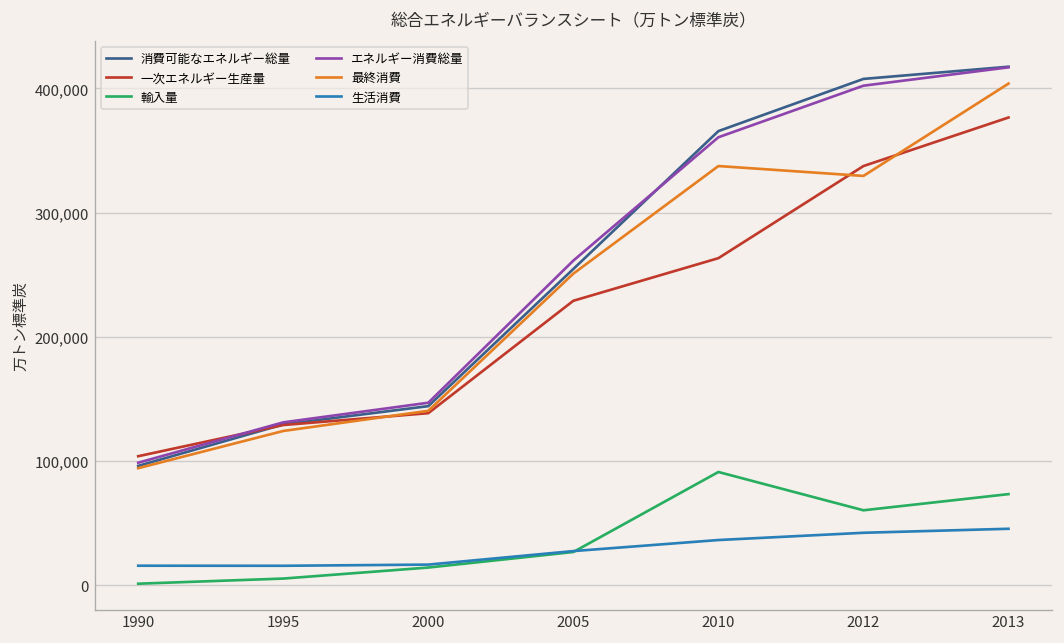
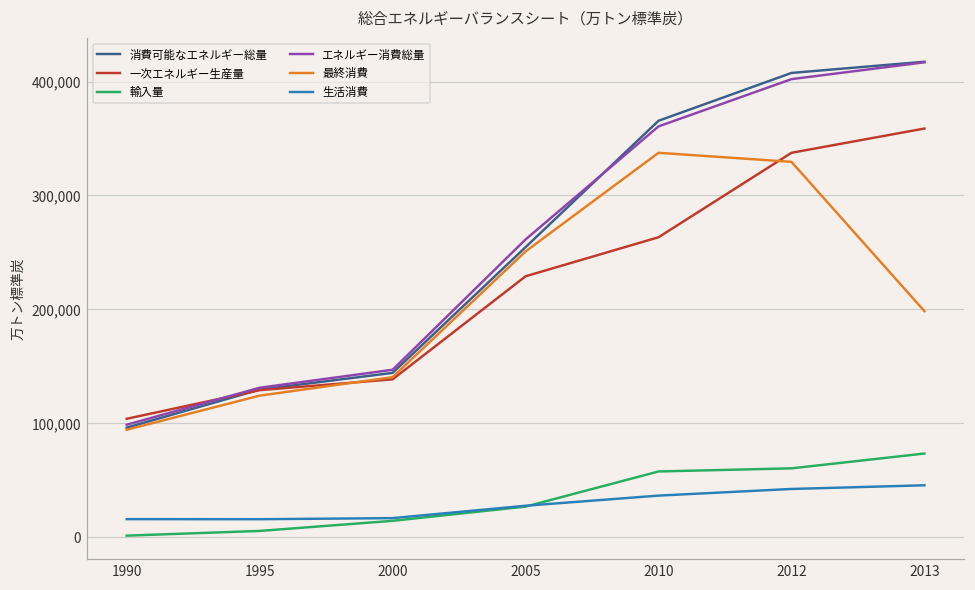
  {
    "一次エネルギー生産量": {
      "1990": "104,000",
      "2005": "229,000",
      "2010": "263,000",
      "2012": "337,000",
-     "2013": "377,000"
+     "2013": "359,000"
    },
    "輸入量": {
      "1990": "1,000",
      "1995": "5,000",
-     "2010": "91,000",
+     "2010": "58,000",
      "2012": "60,000",
      "2013": "73,000"
    },
    "エネルギー消費総量": {
      "1990": "99,000",
      "2000": "147,000",
      "2005": "261,000",
      "2010": "361,000",
      "2012": "402,000"
    },
    "最終消費": {
      "1995": "124,000",
      "2005": "251,000",
      "2010": "337,000",
      "2012": "330,000",
-     "2013": "404,000"
+     "2013": "198,000"
    }
  }
